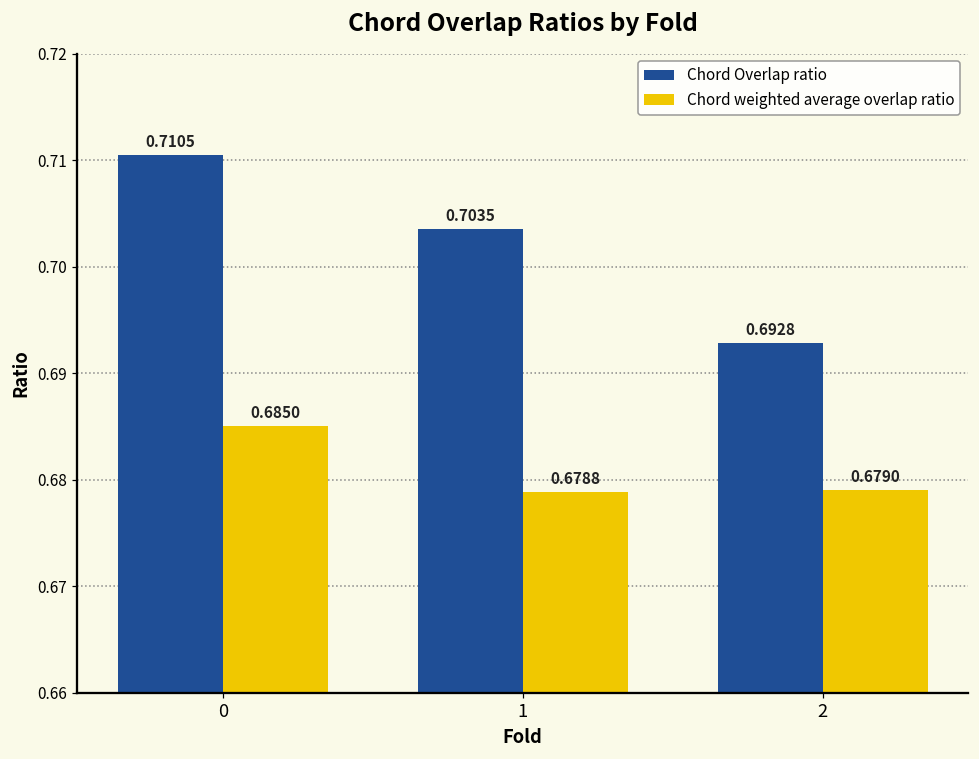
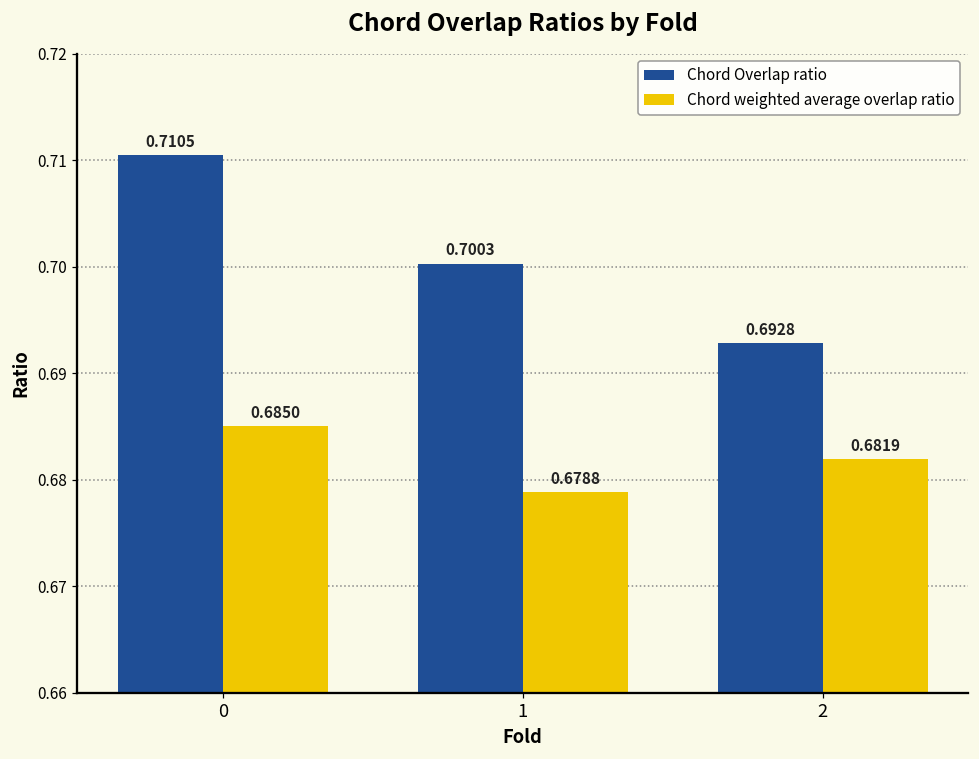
  {
    "Chord Overlap ratio": {
      "0": 0.7105,
-     "1": 0.7035,
+     "1": 0.7003,
      "2": 0.6928
    },
    "Chord weighted average overlap ratio": {
      "0": 0.6850,
      "1": 0.6788,
-     "2": 0.6790
+     "2": 0.6819
    }
  }
